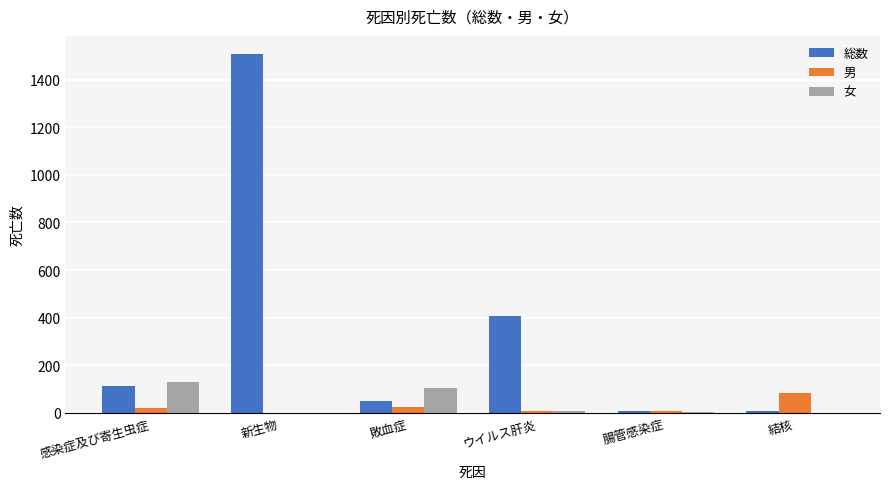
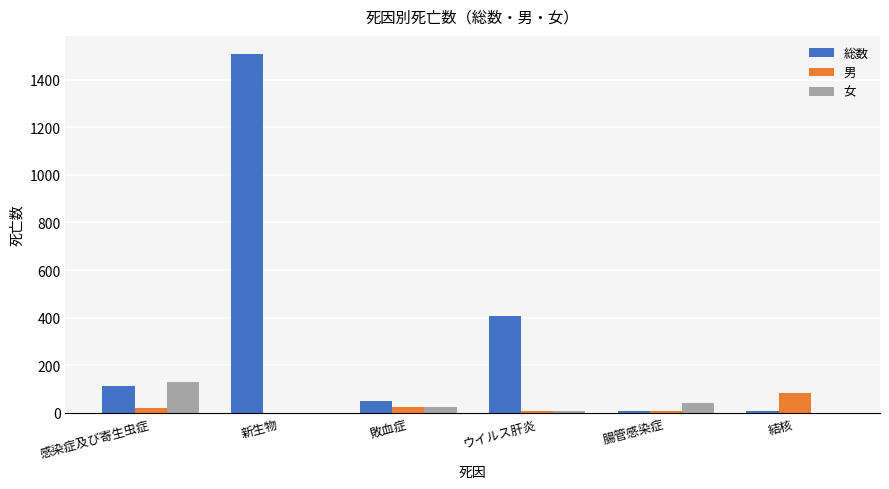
  {
    "総数": {
      "感染症及び寄生虫症": 110,
      "新生物": 1510,
      "敗血症": 50,
      "ウイルス肝炎": 410
    },
    "男": {
      "感染症及び寄生虫症": 20,
      "新生物": 0,
      "敗血症": 20,
      "結核": 90
    },
    "女": {
      "感染症及び寄生虫症": 130,
      "新生物": 0,
-     "敗血症": 100,
-     "腸管感染症": 0
+     "敗血症": 30,
+     "腸管感染症": 40
    }
  }
